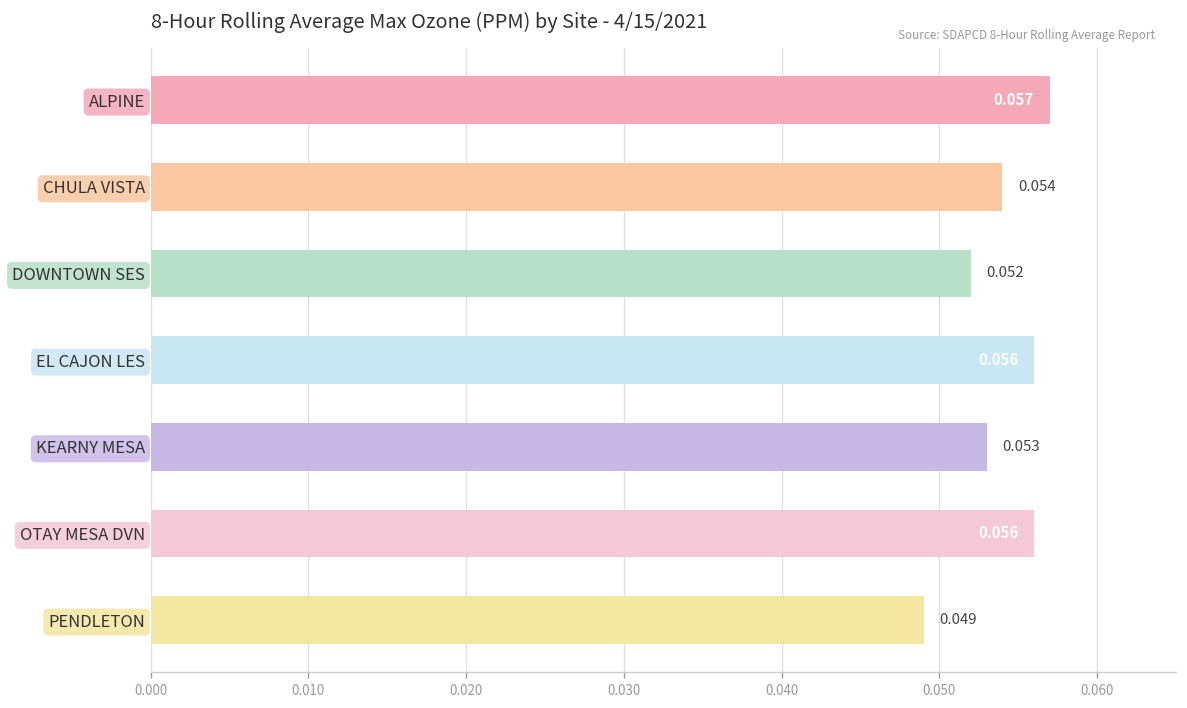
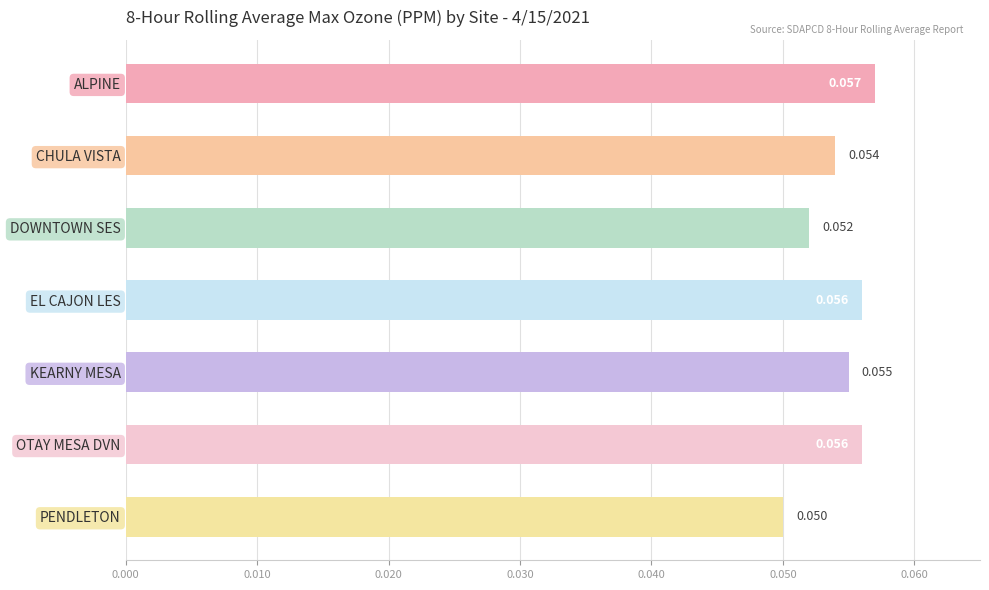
  {
    "ALPINE": 0.057,
    "CHULA VISTA": 0.054,
    "DOWNTOWN SES": 0.052,
    "EL CAJON LES": 0.056,
-   "KEARNY MESA": 0.053,
+   "KEARNY MESA": 0.055,
    "OTAY MESA DVN": 0.056,
-   "PENDLETON": 0.049
+   "PENDLETON": 0.050
  }
